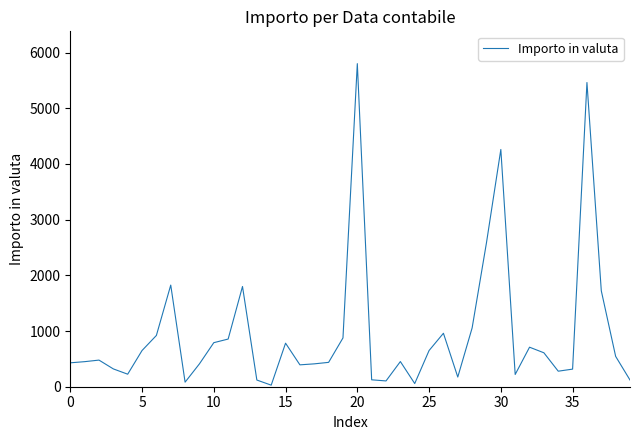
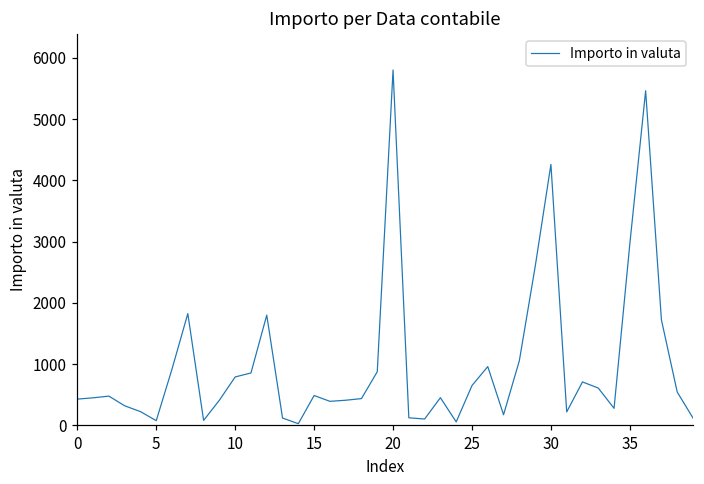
  {
    "0": 400,
-   "5": 700,
+   "5": 100,
    "10": 800,
-   "15": 800,
+   "15": 500,
    "20": 5800,
    "25": 700,
    "30": 4300,
-   "35": 300
+   "35": 3000
  }
